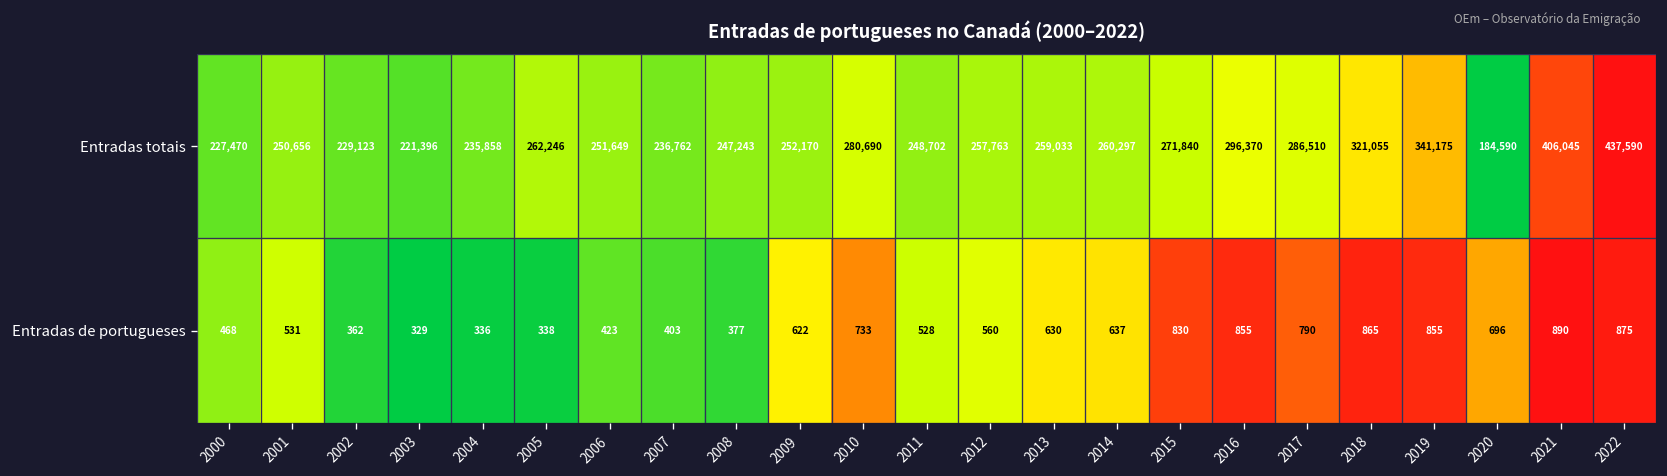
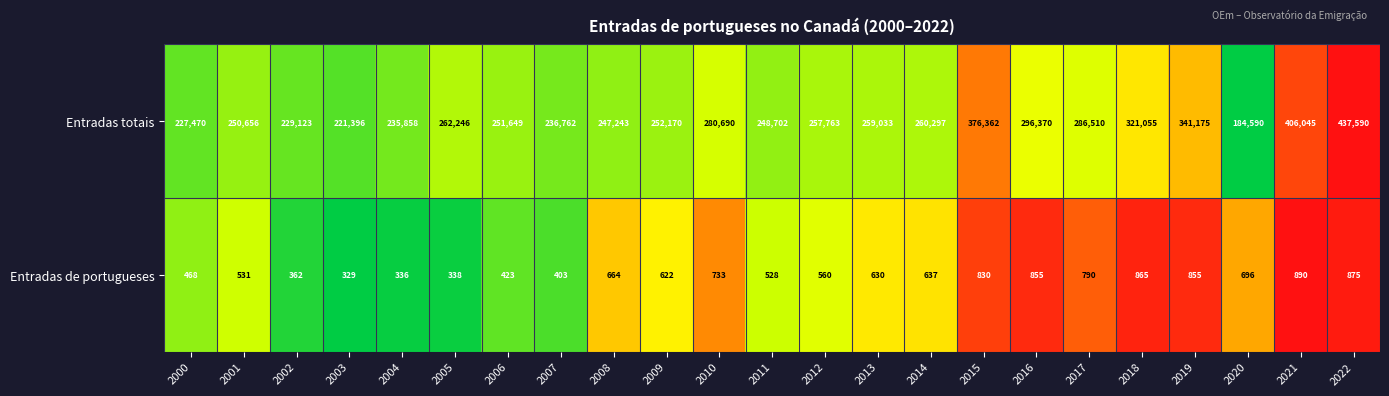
  {
    "Entradas totais": {
      "2000": "227,470",
      "2001": "250,656",
      "2002": "229,123",
      "2003": "221,396",
      "2004": "235,858",
      "2005": "262,246",
      "2006": "251,649",
      "2007": "236,762",
      "2008": "247,243",
      "2009": "252,170",
      "2010": "280,690",
      "2011": "248,702",
      "2012": "257,763",
      "2013": "259,033",
      "2014": "260,297",
-     "2015": "271,840",
+     "2015": "376,362",
      "2016": "296,370",
      "2017": "286,510",
      "2018": "321,055",
      "2019": "341,175",
      "2020": "184,590",
      "2021": "406,045",
      "2022": "437,590"
    },
    "Entradas de portugueses": {
      "2000": "468",
      "2001": "531",
      "2002": "362",
      "2003": "329",
      "2004": "336",
      "2005": "338",
      "2006": "423",
      "2007": "403",
-     "2008": "377",
+     "2008": "664",
      "2009": "622",
      "2010": "733",
      "2011": "528",
      "2012": "560",
      "2013": "630",
      "2014": "637",
      "2015": "830",
      "2016": "855",
      "2017": "790",
      "2018": "865",
      "2019": "855",
      "2020": "696",
      "2021": "890",
      "2022": "875"
    }
  }
